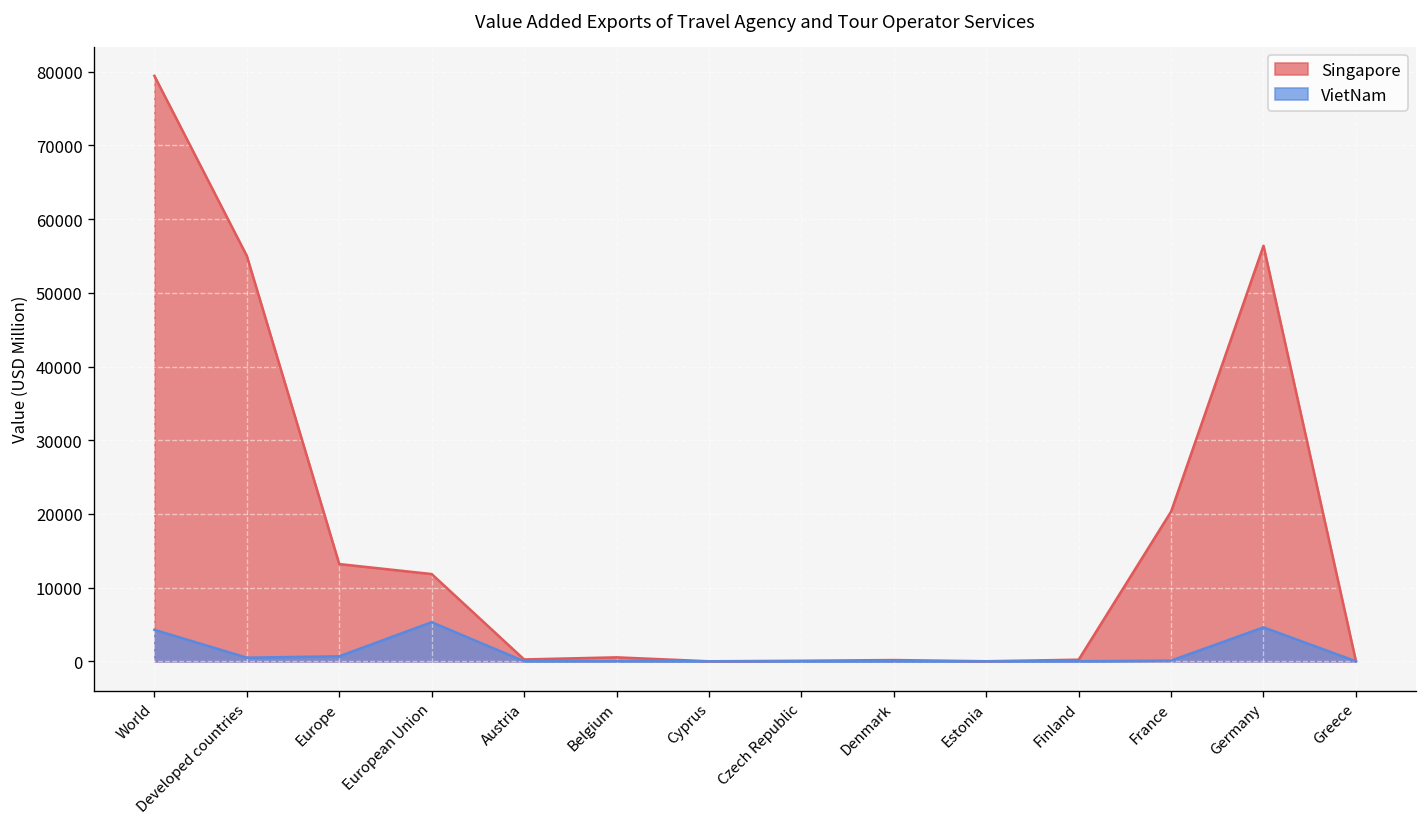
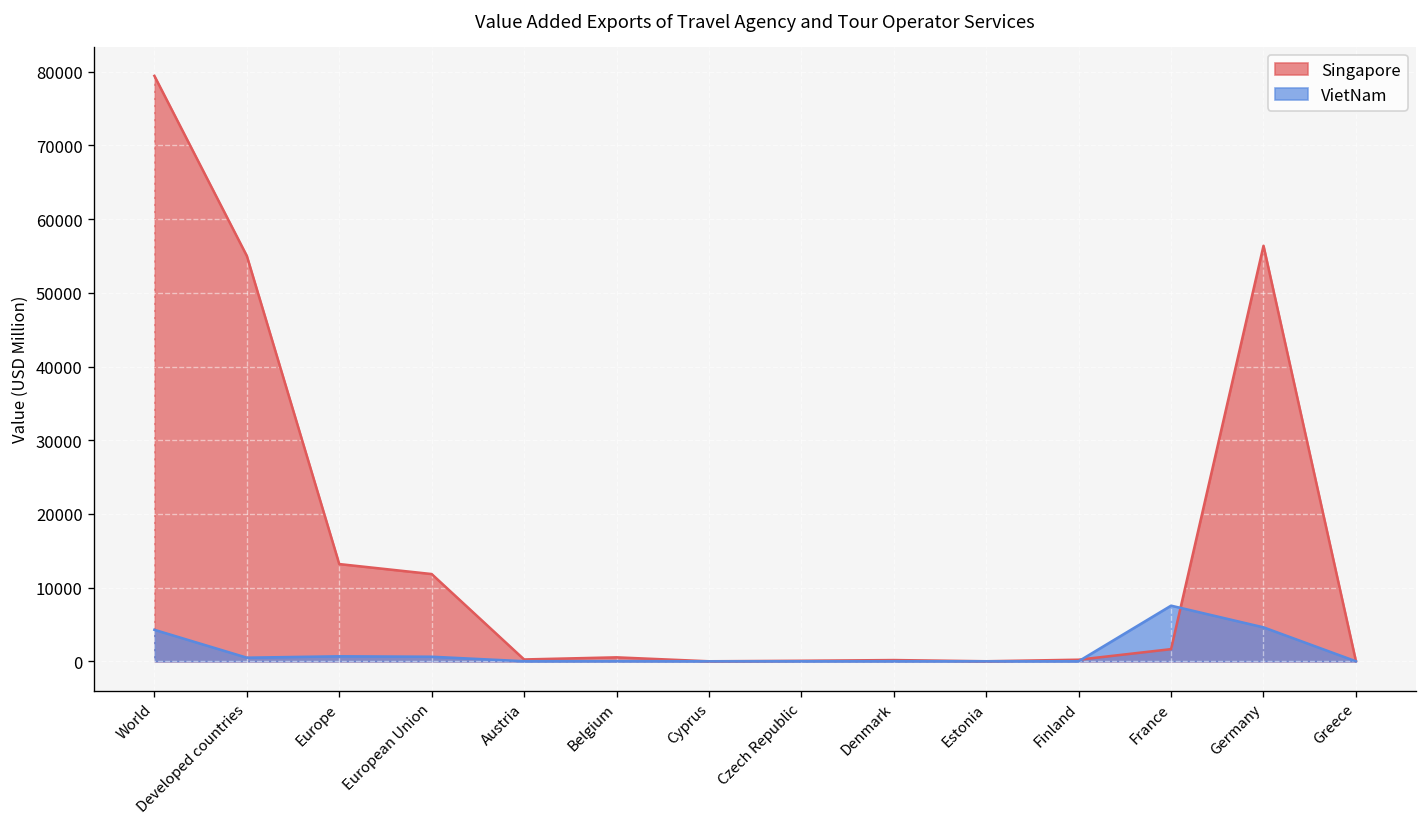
  {
    "Singapore": {
      "World": 79000,
      "Developed countries": 55000,
      "Europe": 13000,
      "European Union": 12000,
      "Belgium": 1000,
-     "France": 20000,
+     "France": 2000,
      "Germany": 56000
    },
    "VietNam": {
      "World": 4000,
      "Developed countries": 0,
      "Europe": 1000,
-     "European Union": 5000,
+     "European Union": 1000,
      "Belgium": 0,
-     "France": 0,
+     "France": 8000,
      "Germany": 5000
    }
  }
